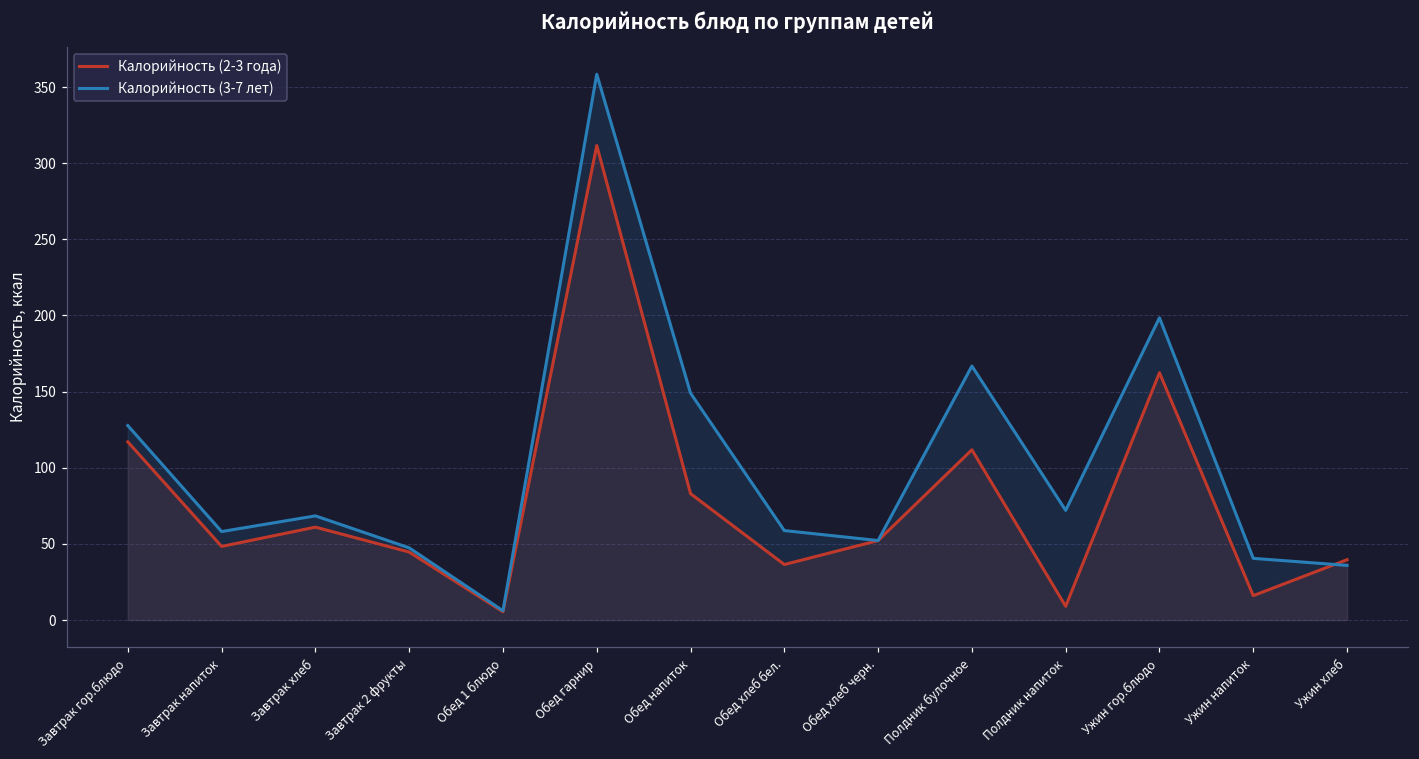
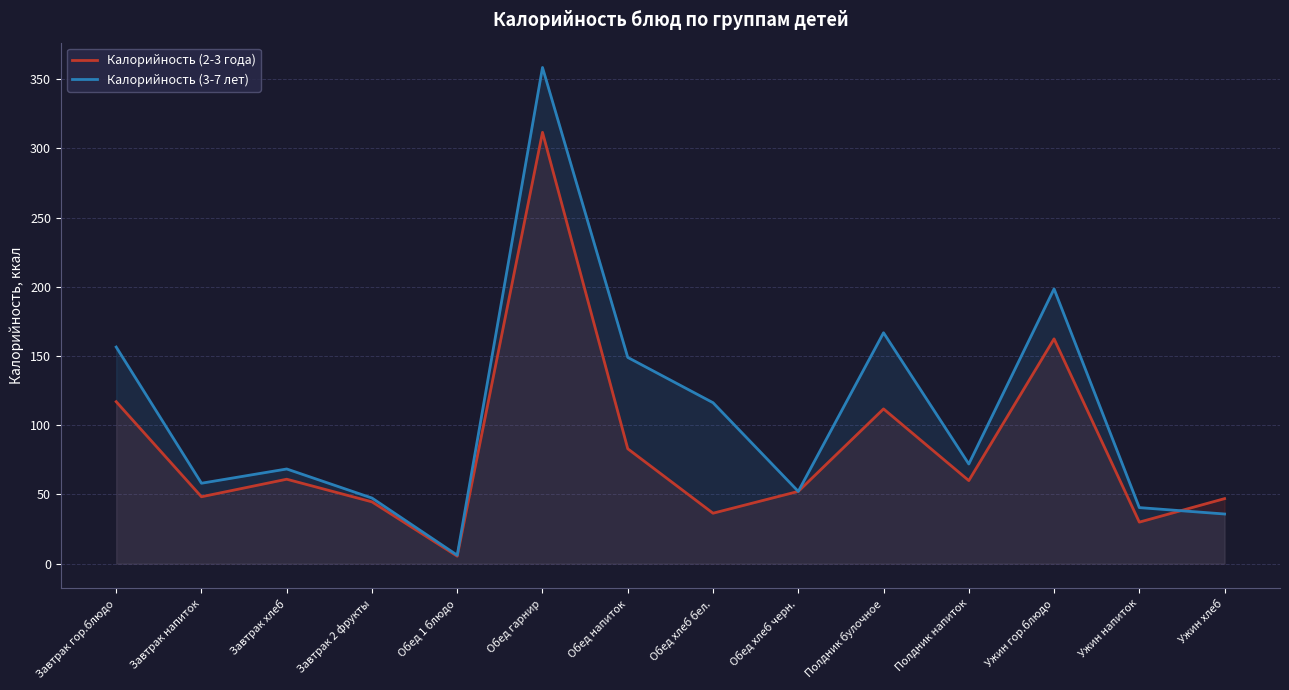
  {
    "Калорийность (2-3 года)": {
      "Завтрак гор.блюдо": 117,
      "Завтрак напиток": 48,
      "Завтрак хлеб": 61,
      "Завтрак 2 фрукты": 45,
      "Обед гарнир": 312,
      "Обед напиток": 83,
      "Обед хлеб бел.": 36,
      "Полдник булочное": 112,
-     "Полдник напиток": 9,
+     "Полдник напиток": 60,
      "Ужин гор.блюдо": 162,
-     "Ужин напиток": 16,
-     "Ужин хлеб": 40
+     "Ужин напиток": 30,
+     "Ужин хлеб": 47
    },
    "Калорийность (3-7 лет)": {
-     "Завтрак гор.блюдо": 128,
+     "Завтрак гор.блюдо": 157,
      "Завтрак напиток": 58,
      "Завтрак хлеб": 68,
      "Завтрак 2 фрукты": 47,
      "Обед гарнир": 358,
      "Обед напиток": 149,
-     "Обед хлеб бел.": 59,
+     "Обед хлеб бел.": 116,
      "Полдник булочное": 167,
      "Полдник напиток": 72,
      "Ужин гор.блюдо": 199,
      "Ужин напиток": 41,
      "Ужин хлеб": 36
    }
  }
